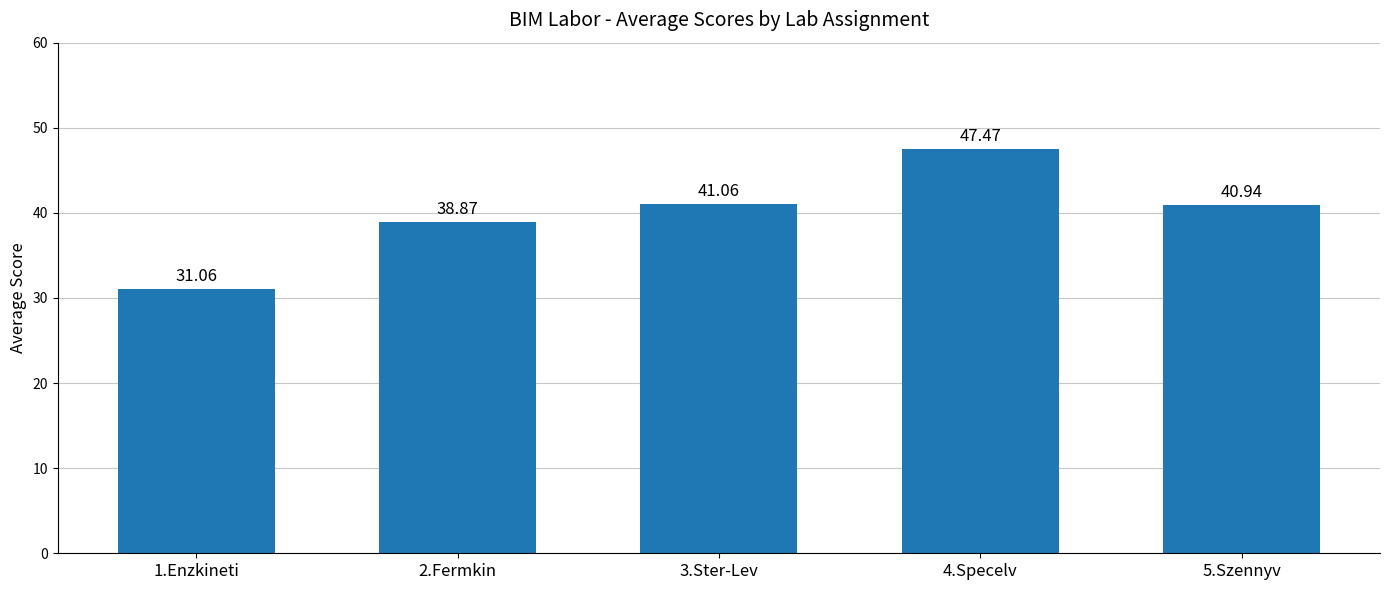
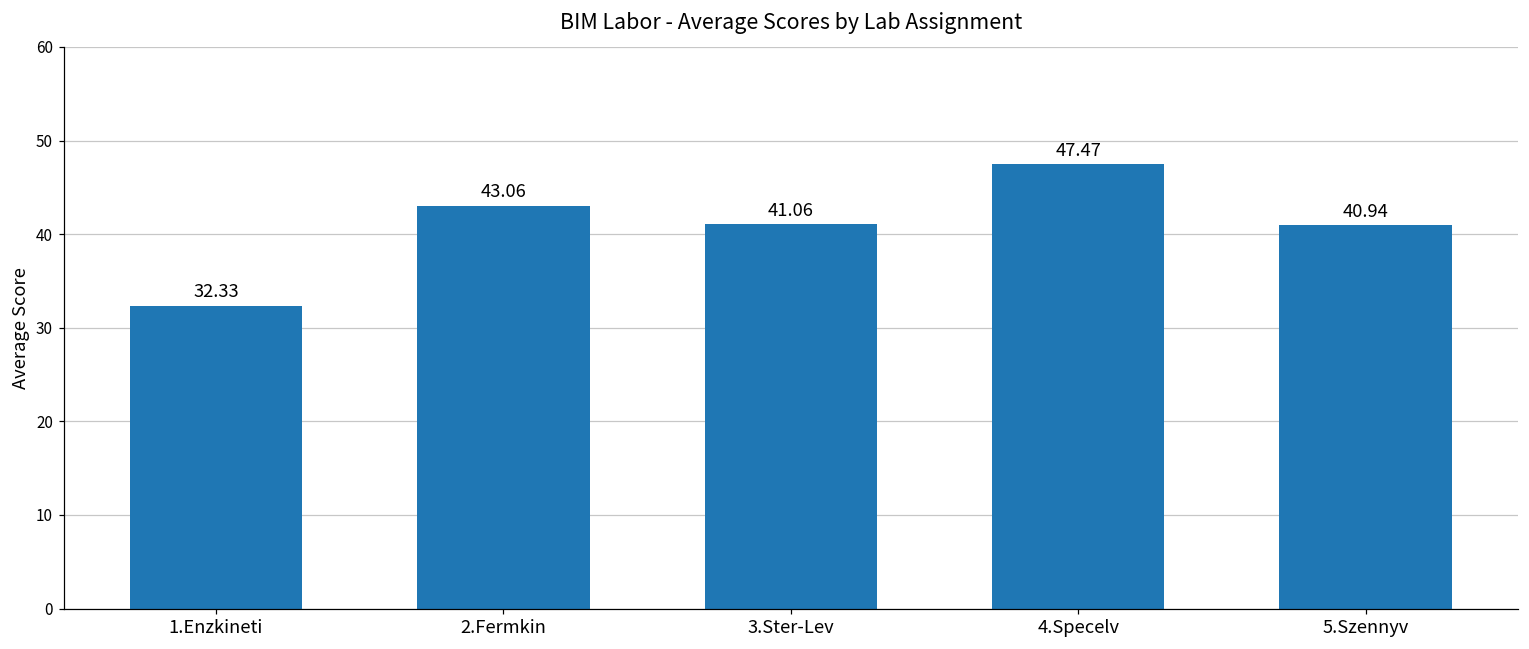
  {
-   "1.Enzkineti": 31.06,
-   "2.Fermkin": 38.87,
+   "1.Enzkineti": 32.33,
+   "2.Fermkin": 43.06,
    "3.Ster-Lev": 41.06,
    "4.Specelv": 47.47,
    "5.Szennyv": 40.94
  }
